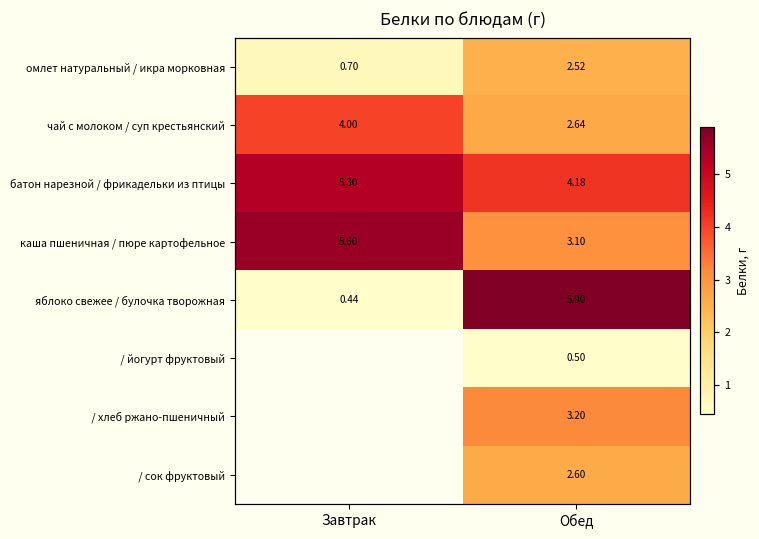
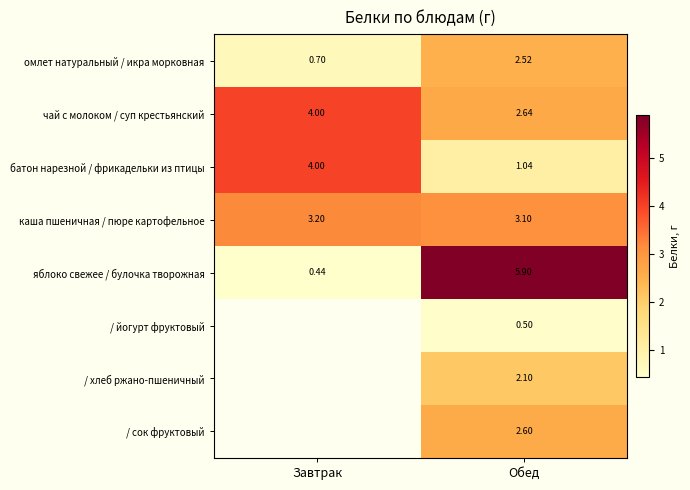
  {
    "омлет натуральный / икра морковная": {
      "Завтрак": 0.70,
      "Обед": 2.52
    },
    "чай с молоком / суп крестьянский": {
      "Завтрак": 4.00,
      "Обед": 2.64
    },
    "батон нарезной / фрикадельки из птицы": {
-     "Завтрак": 5.30,
-     "Обед": 4.18
+     "Завтрак": 4.00,
+     "Обед": 1.04
    },
    "каша пшеничная / пюре картофельное": {
-     "Завтрак": 5.60,
+     "Завтрак": 3.20,
      "Обед": 3.10
    },
    "яблоко свежее / булочка творожная": {
      "Завтрак": 0.44,
      "Обед": 5.90
    },
    "/ йогурт фруктовый": {
      "Обед": 0.50
    },
    "/ хлеб ржано-пшеничный": {
-     "Обед": 3.20
+     "Обед": 2.10
    },
    "/ сок фруктовый": {
      "Обед": 2.60
    }
  }
